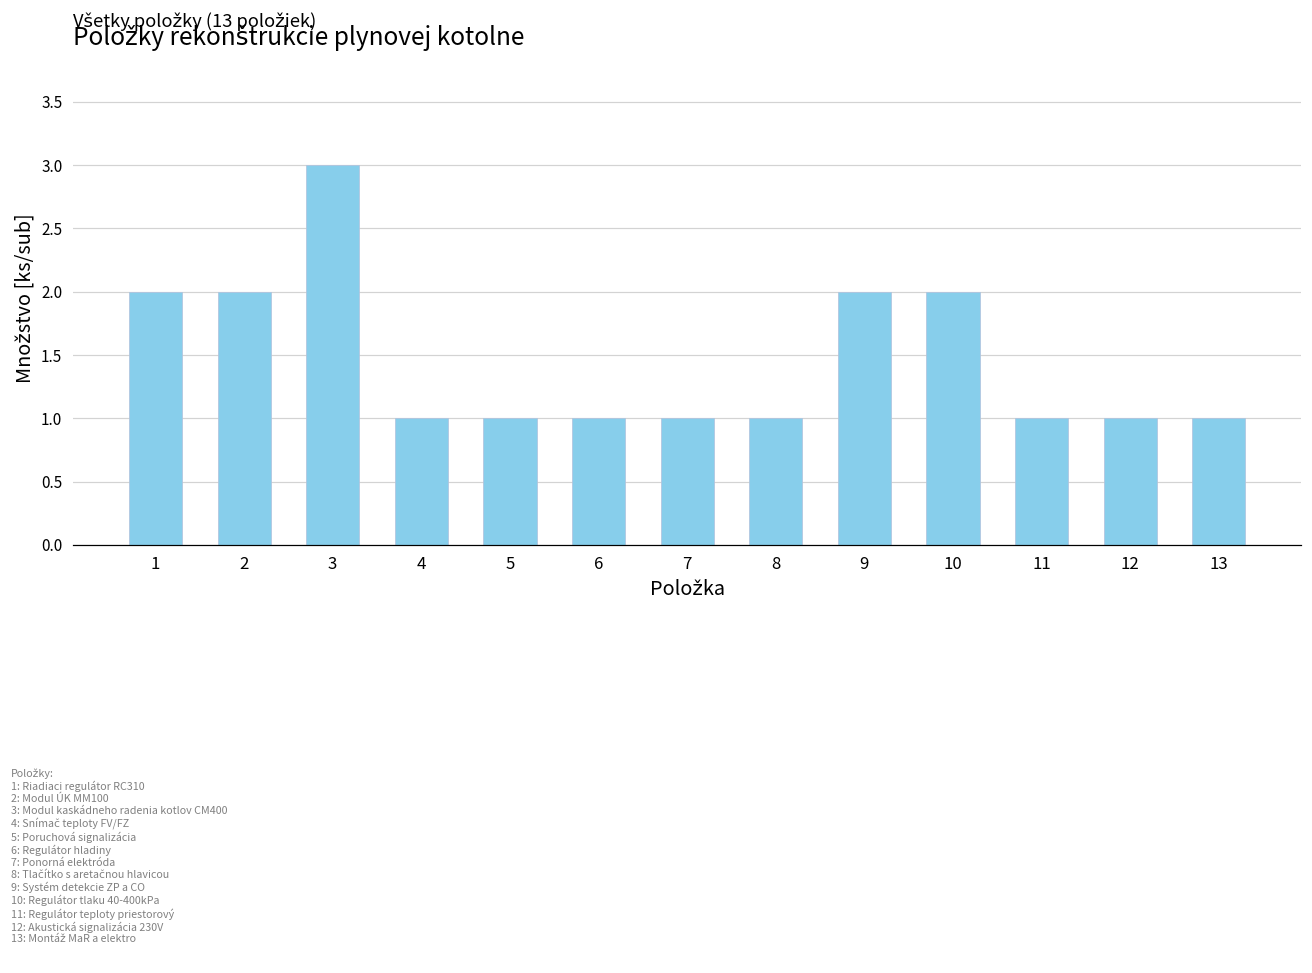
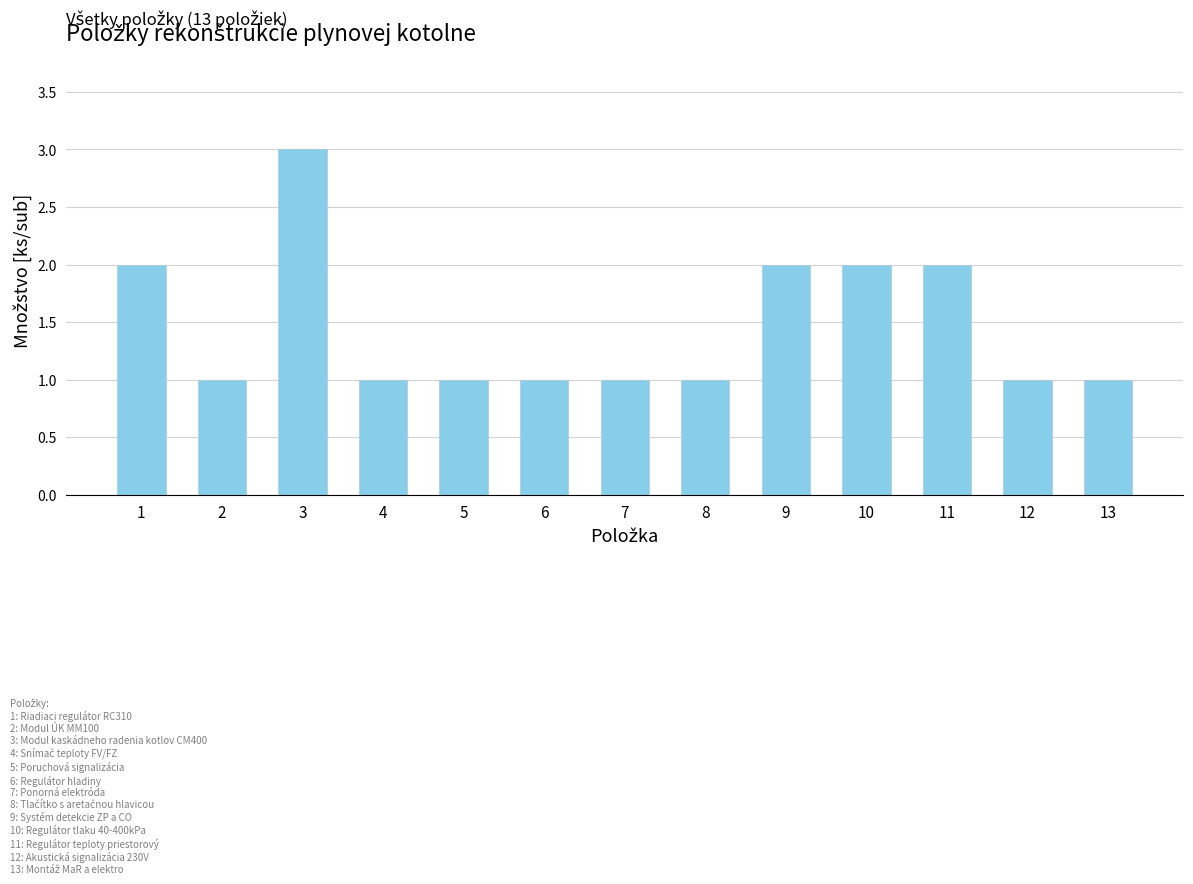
  {
    "1": 2,
-   "2": 2,
+   "2": 1,
    "3": 3,
    "4": 1,
    "5": 1,
    "6": 1,
    "7": 1,
    "8": 1,
    "9": 2,
    "10": 2,
-   "11": 1,
+   "11": 2,
    "12": 1,
    "13": 1
  }
